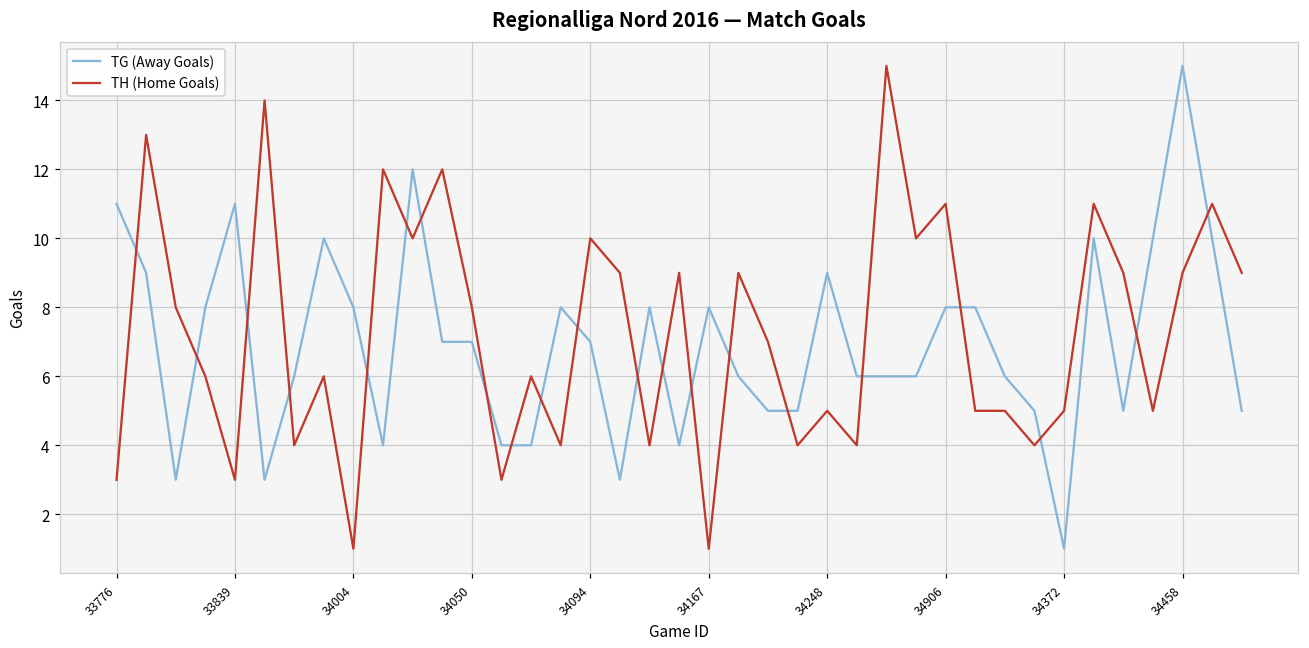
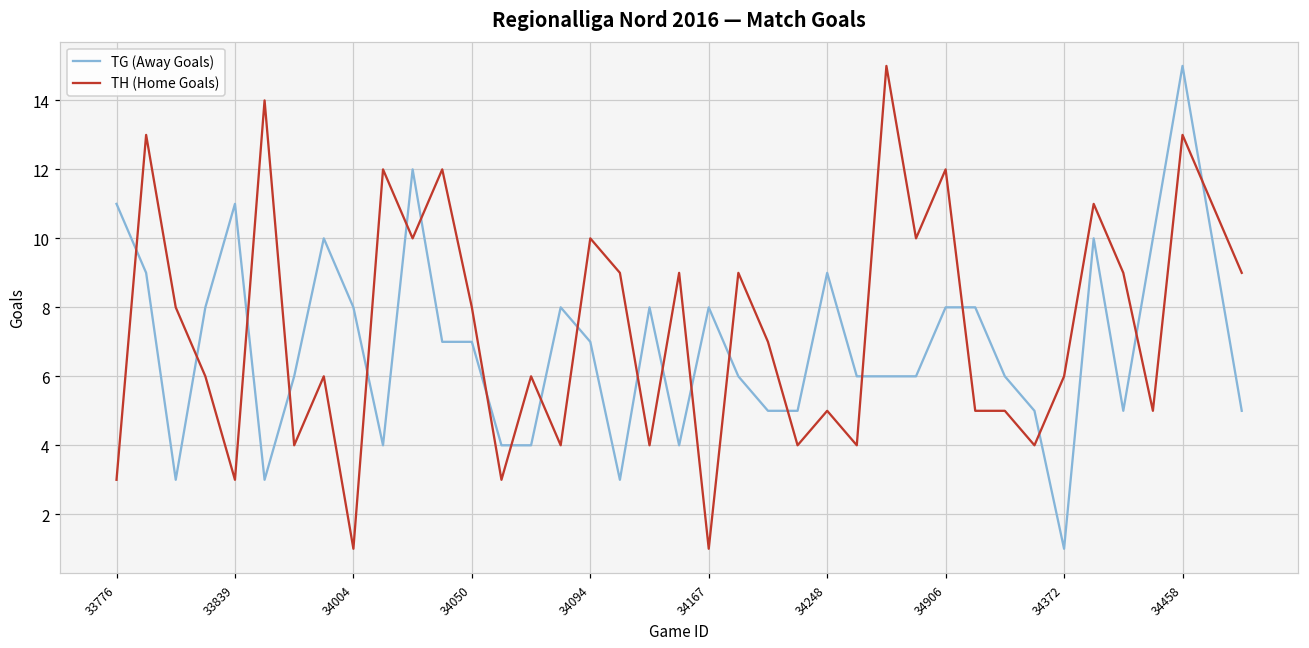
  {
    "TG (Away Goals)": {
      "33776": 11,
      "33839": 11,
      "34004": 8,
      "34050": 7,
      "34094": 7,
      "34167": 8,
      "34248": 9,
      "34906": 8,
      "34372": 1,
      "34458": 15
    },
    "TH (Home Goals)": {
      "33776": 3,
      "33839": 3,
      "34004": 1,
      "34050": 8,
      "34094": 10,
      "34167": 1,
      "34248": 5,
-     "34906": 11,
-     "34372": 5,
-     "34458": 9
+     "34906": 12,
+     "34372": 6,
+     "34458": 13
    }
  }
